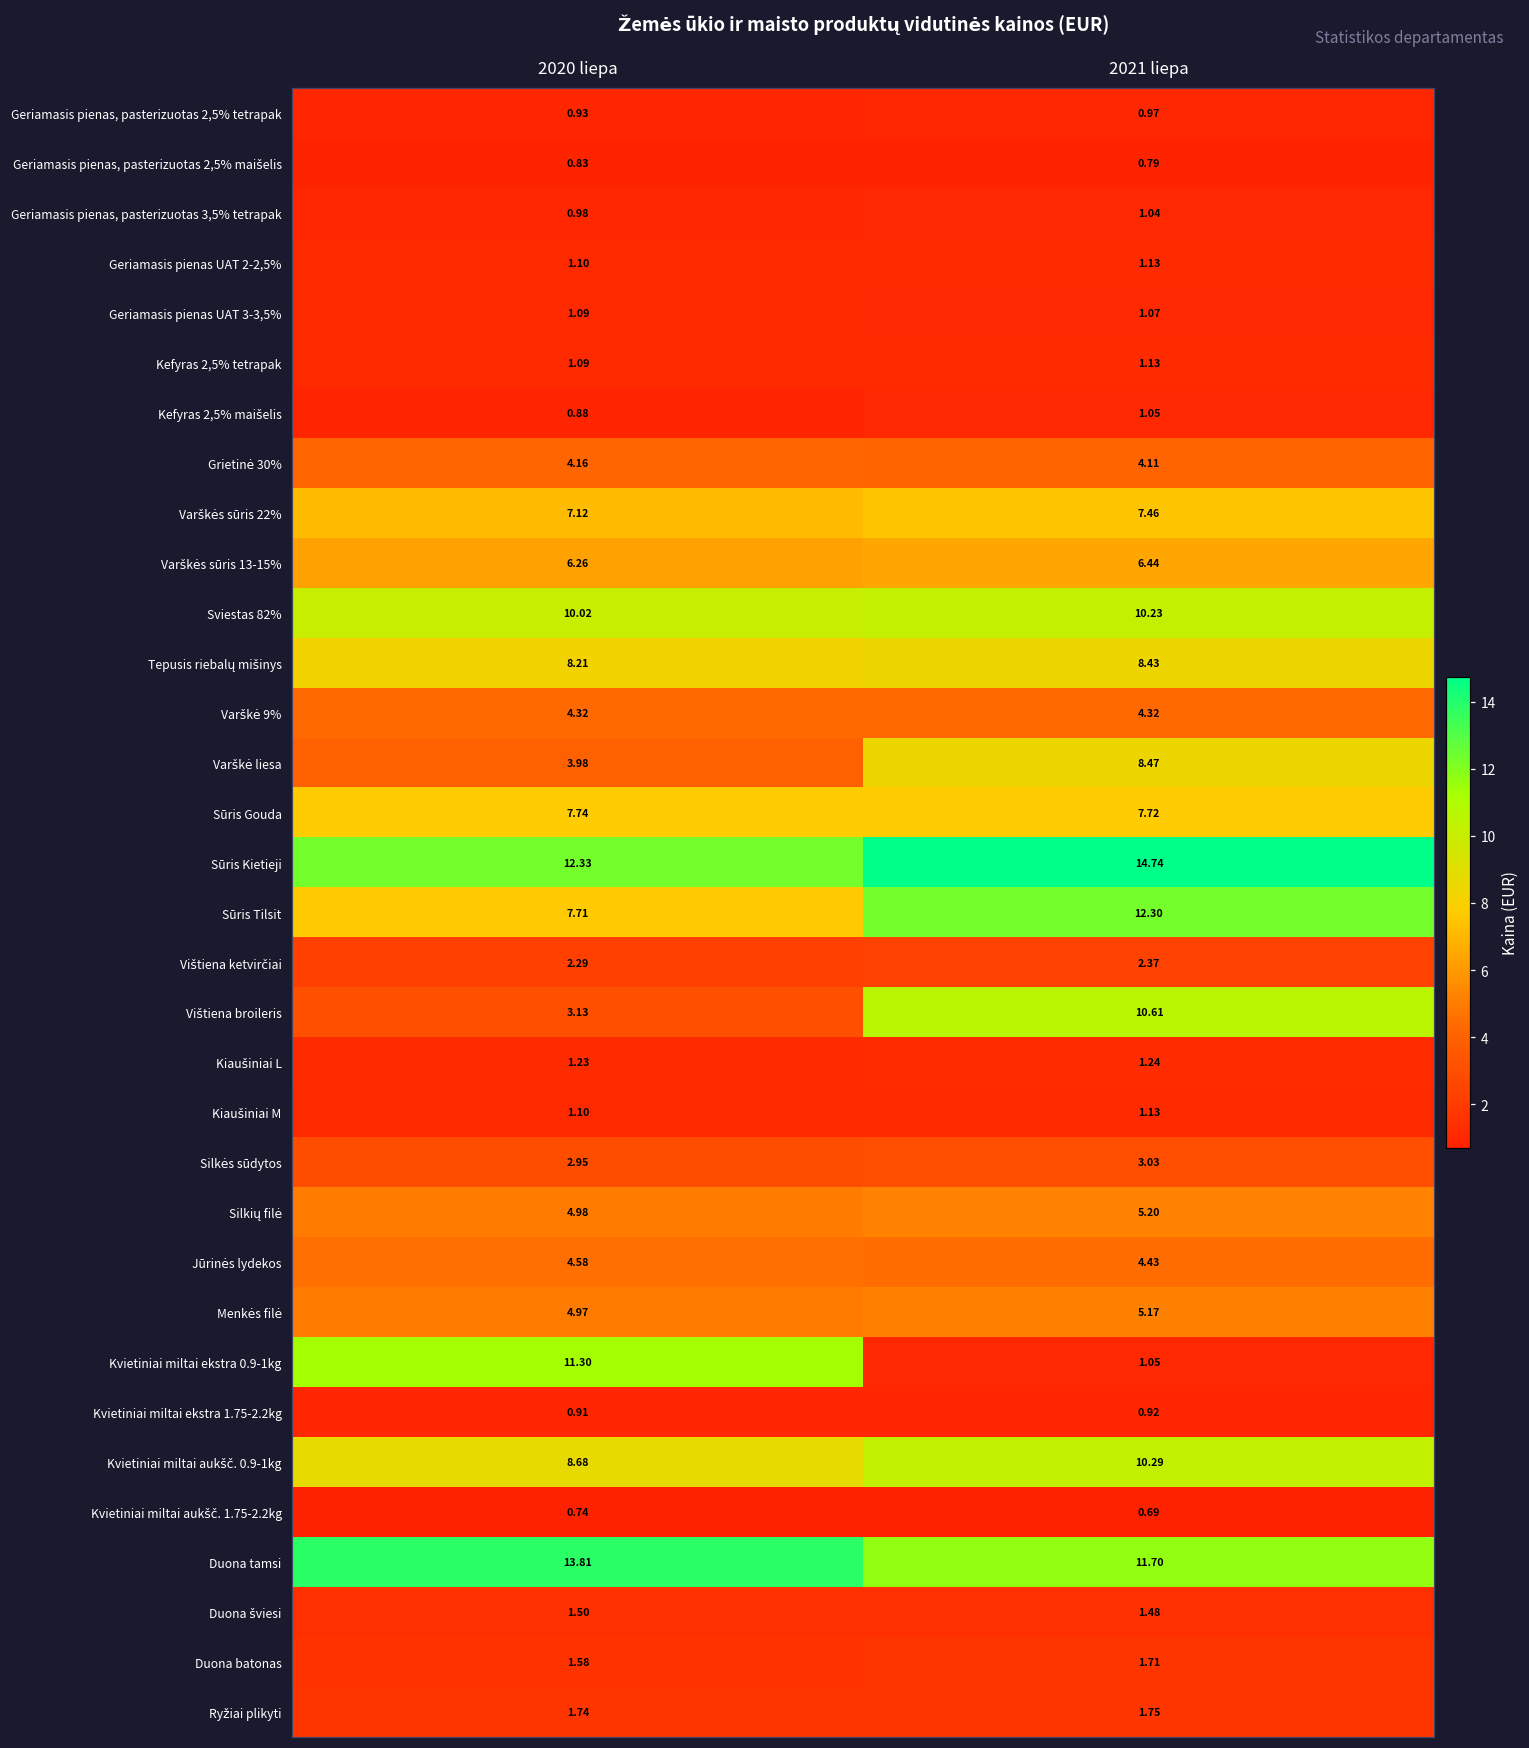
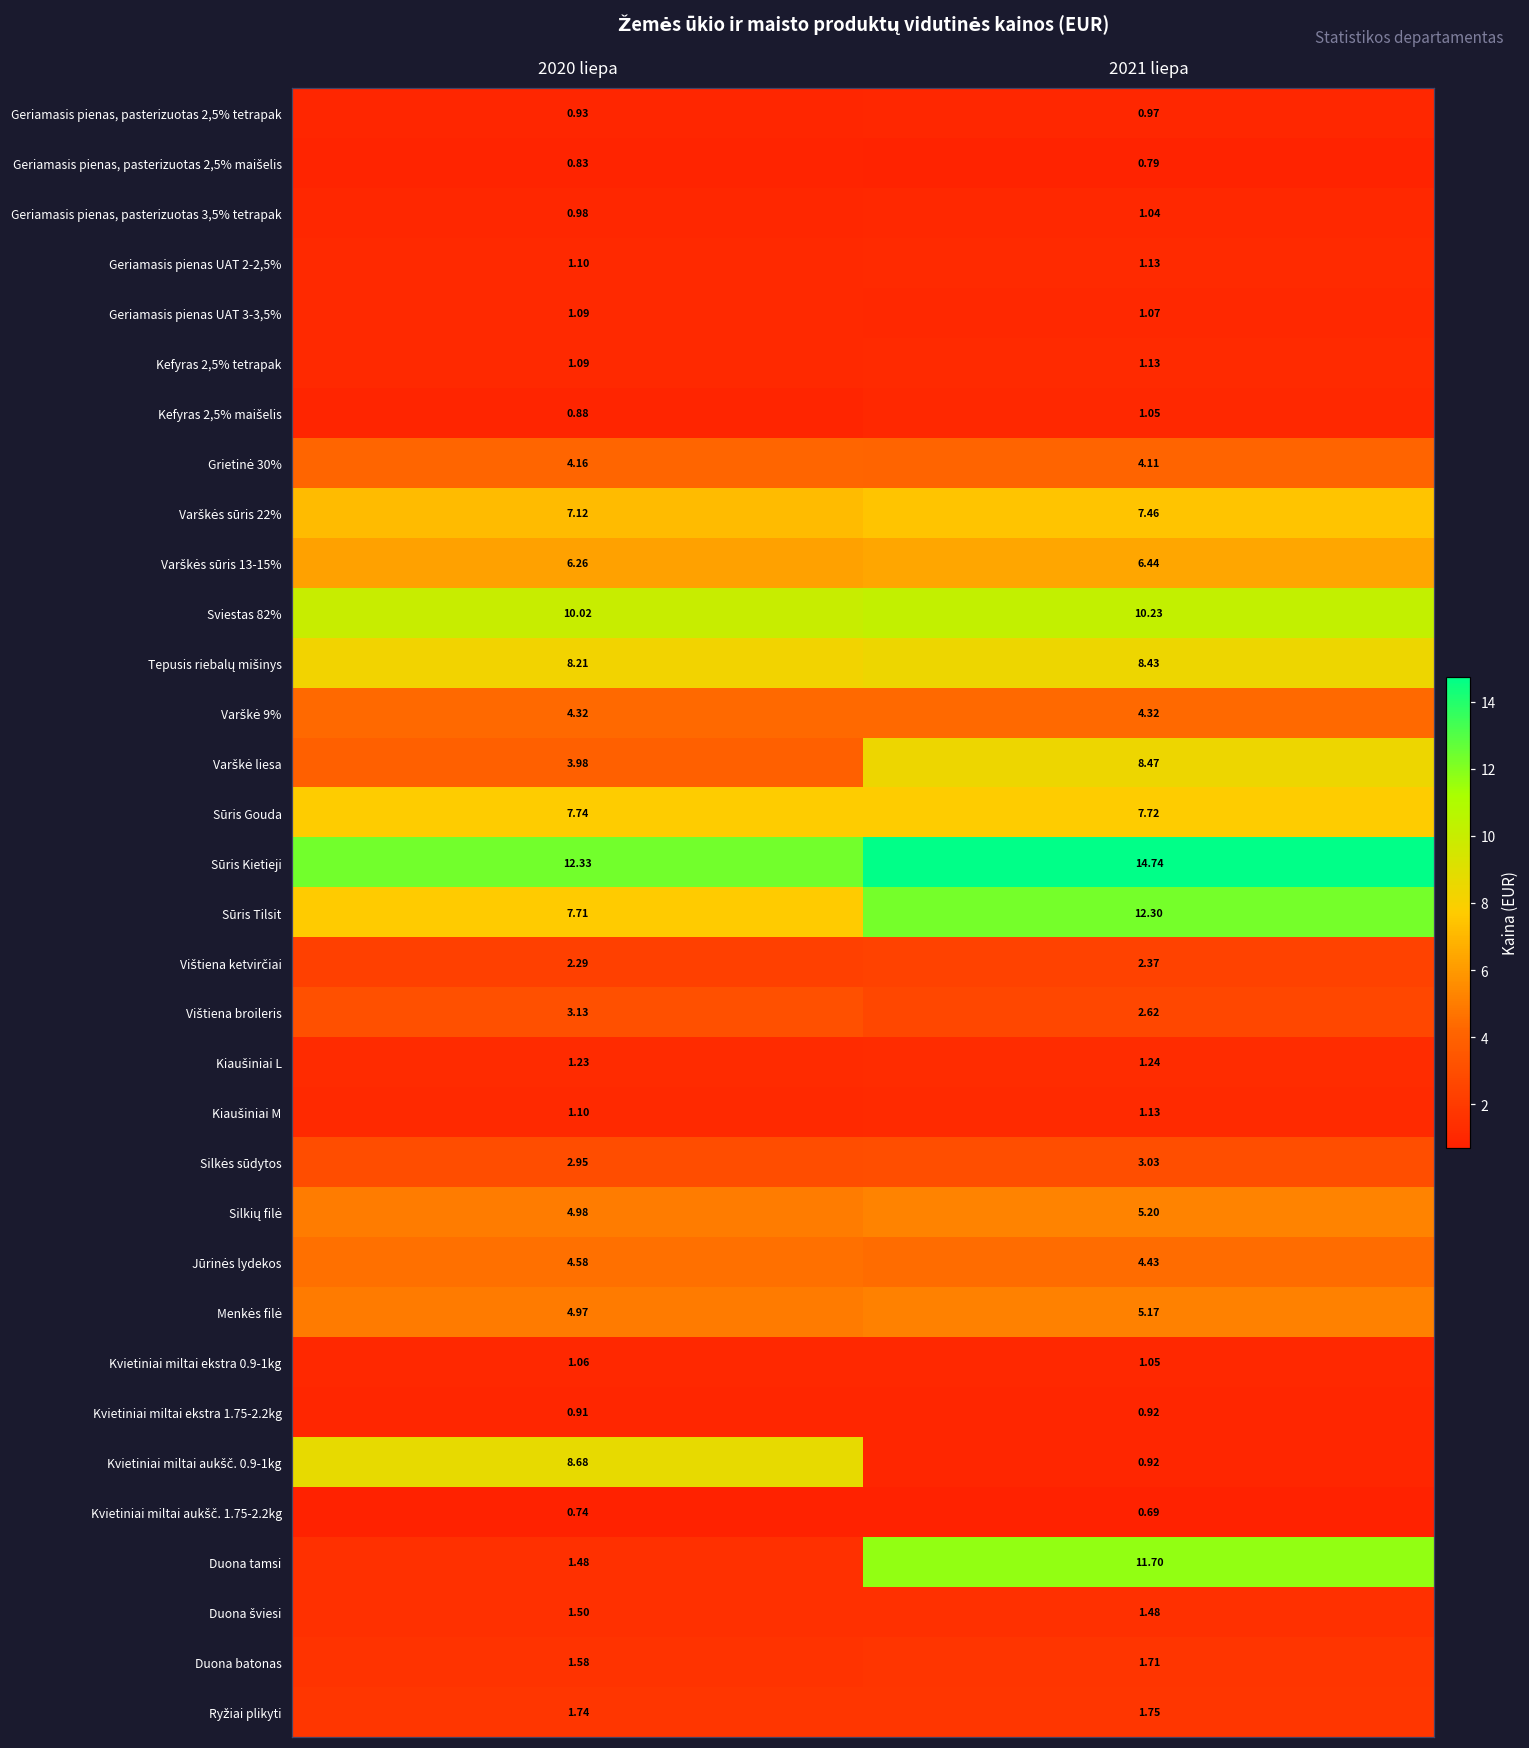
  {
    "Geriamasis pienas, pasterizuotas 2,5% tetrapak": {
      "2020 liepa": 0.93,
      "2021 liepa": 0.97
    },
    "Geriamasis pienas, pasterizuotas 2,5% maišelis": {
      "2020 liepa": 0.83,
      "2021 liepa": 0.79
    },
    "Geriamasis pienas, pasterizuotas 3,5% tetrapak": {
      "2020 liepa": 0.98,
      "2021 liepa": 1.04
    },
    "Geriamasis pienas UAT 2-2,5%": {
      "2020 liepa": 1.10,
      "2021 liepa": 1.13
    },
    "Geriamasis pienas UAT 3-3,5%": {
      "2020 liepa": 1.09,
      "2021 liepa": 1.07
    },
    "Kefyras 2,5% tetrapak": {
      "2020 liepa": 1.09,
      "2021 liepa": 1.13
    },
    "Kefyras 2,5% maišelis": {
      "2020 liepa": 0.88,
      "2021 liepa": 1.05
    },
    "Grietinė 30%": {
      "2020 liepa": 4.16,
      "2021 liepa": 4.11
    },
    "Varškės sūris 22%": {
      "2020 liepa": 7.12,
      "2021 liepa": 7.46
    },
    "Varškės sūris 13-15%": {
      "2020 liepa": 6.26,
      "2021 liepa": 6.44
    },
    "Sviestas 82%": {
      "2020 liepa": 10.02,
      "2021 liepa": 10.23
    },
    "Tepusis riebalų mišinys": {
      "2020 liepa": 8.21,
      "2021 liepa": 8.43
    },
    "Varškė 9%": {
      "2020 liepa": 4.32,
      "2021 liepa": 4.32
    },
    "Varškė liesa": {
      "2020 liepa": 3.98,
      "2021 liepa": 8.47
    },
    "Sūris Gouda": {
      "2020 liepa": 7.74,
      "2021 liepa": 7.72
    },
    "Sūris Kietieji": {
      "2020 liepa": 12.33,
      "2021 liepa": 14.74
    },
    "Sūris Tilsit": {
      "2020 liepa": 7.71,
      "2021 liepa": 12.30
    },
    "Vištiena ketvirčiai": {
      "2020 liepa": 2.29,
      "2021 liepa": 2.37
    },
    "Vištiena broileris": {
      "2020 liepa": 3.13,
-     "2021 liepa": 10.61
+     "2021 liepa": 2.62
    },
    "Kiaušiniai L": {
      "2020 liepa": 1.23,
      "2021 liepa": 1.24
    },
    "Kiaušiniai M": {
      "2020 liepa": 1.10,
      "2021 liepa": 1.13
    },
    "Silkės sūdytos": {
      "2020 liepa": 2.95,
      "2021 liepa": 3.03
    },
    "Silkių filė": {
      "2020 liepa": 4.98,
      "2021 liepa": 5.20
    },
    "Jūrinės lydekos": {
      "2020 liepa": 4.58,
      "2021 liepa": 4.43
    },
    "Menkės filė": {
      "2020 liepa": 4.97,
      "2021 liepa": 5.17
    },
    "Kvietiniai miltai ekstra 0.9-1kg": {
-     "2020 liepa": 11.30,
+     "2020 liepa": 1.06,
      "2021 liepa": 1.05
    },
    "Kvietiniai miltai ekstra 1.75-2.2kg": {
      "2020 liepa": 0.91,
      "2021 liepa": 0.92
    },
    "Kvietiniai miltai aukšč. 0.9-1kg": {
      "2020 liepa": 8.68,
-     "2021 liepa": 10.29
+     "2021 liepa": 0.92
    },
    "Kvietiniai miltai aukšč. 1.75-2.2kg": {
      "2020 liepa": 0.74,
      "2021 liepa": 0.69
    },
    "Duona tamsi": {
-     "2020 liepa": 13.81,
+     "2020 liepa": 1.48,
      "2021 liepa": 11.70
    },
    "Duona šviesi": {
      "2020 liepa": 1.50,
      "2021 liepa": 1.48
    },
    "Duona batonas": {
      "2020 liepa": 1.58,
      "2021 liepa": 1.71
    },
    "Ryžiai plikyti": {
      "2020 liepa": 1.74,
      "2021 liepa": 1.75
    }
  }
